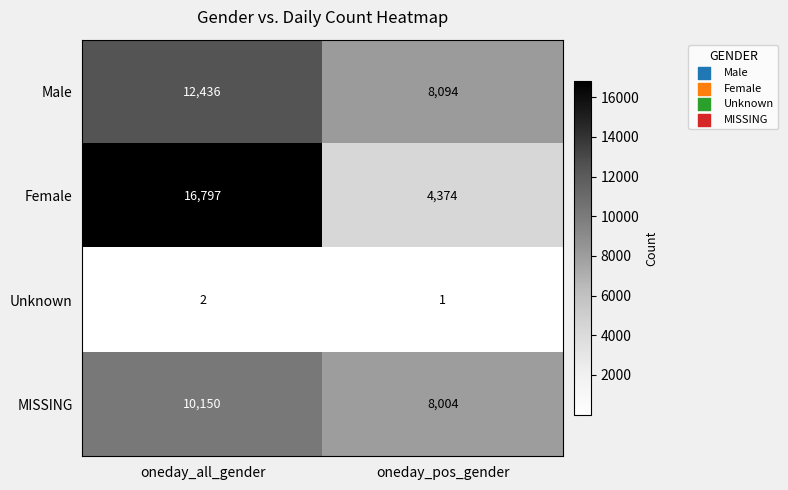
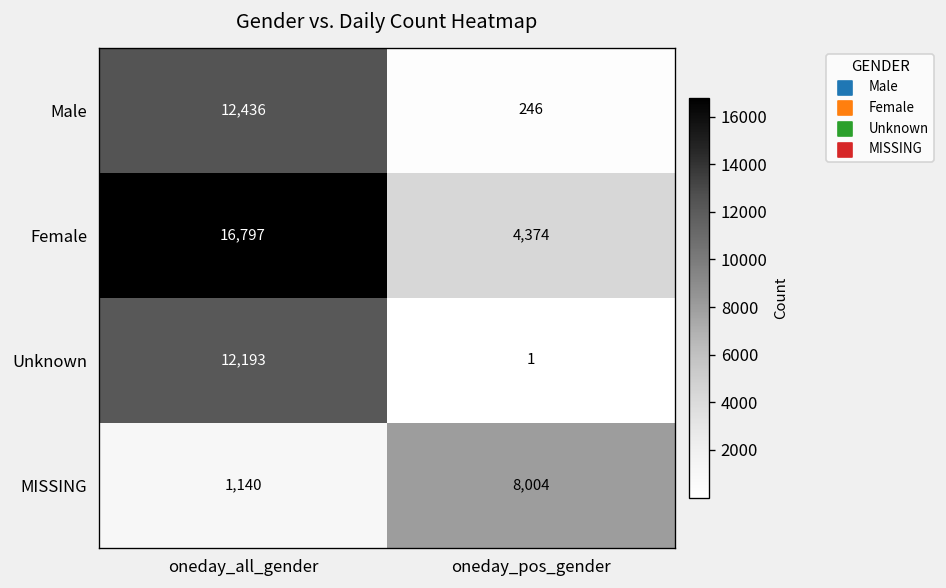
  {
    "Male": {
      "oneday_all_gender": "12,436",
-     "oneday_pos_gender": "8,094"
+     "oneday_pos_gender": "246"
    },
    "Female": {
      "oneday_all_gender": "16,797",
      "oneday_pos_gender": "4,374"
    },
    "Unknown": {
-     "oneday_all_gender": "2",
+     "oneday_all_gender": "12,193",
      "oneday_pos_gender": "1"
    },
    "MISSING": {
-     "oneday_all_gender": "10,150",
+     "oneday_all_gender": "1,140",
      "oneday_pos_gender": "8,004"
    }
  }
